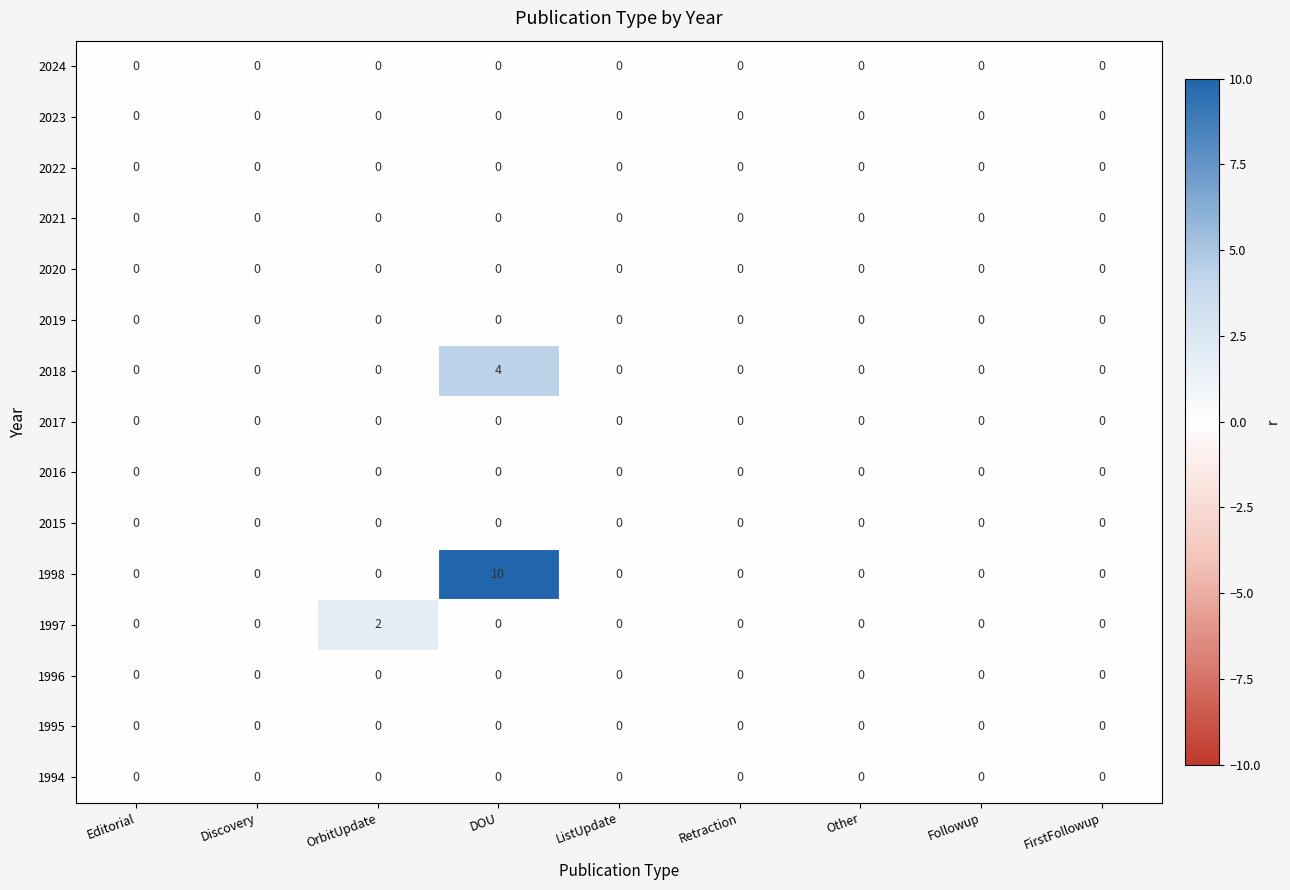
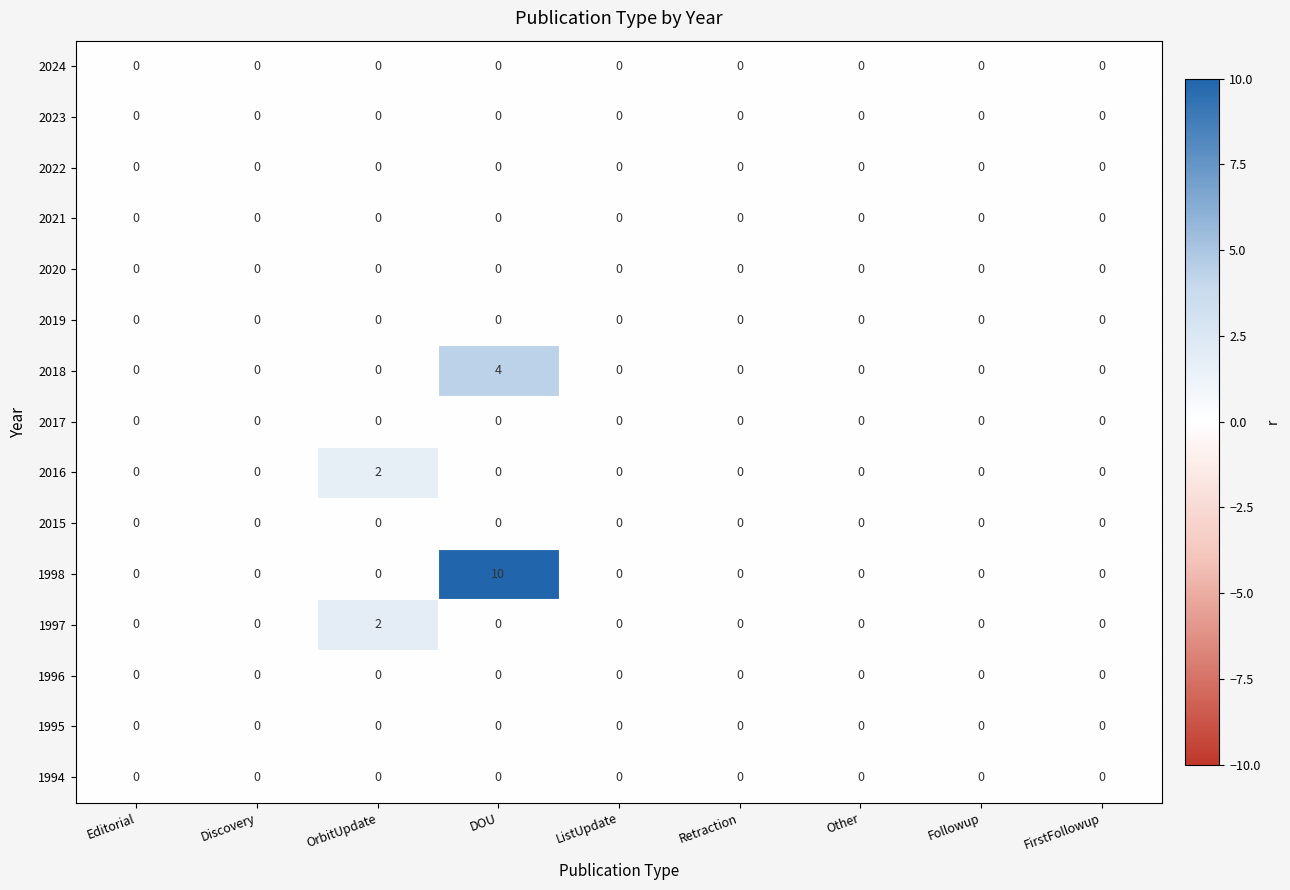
  {
    "2024": {
      "Editorial": 0,
      "Discovery": 0,
      "OrbitUpdate": 0,
      "DOU": 0,
      "ListUpdate": 0,
      "Retraction": 0,
      "Other": 0,
      "Followup": 0,
      "FirstFollowup": 0
    },
    "2023": {
      "Editorial": 0,
      "Discovery": 0,
      "OrbitUpdate": 0,
      "DOU": 0,
      "ListUpdate": 0,
      "Retraction": 0,
      "Other": 0,
      "Followup": 0,
      "FirstFollowup": 0
    },
    "2022": {
      "Editorial": 0,
      "Discovery": 0,
      "OrbitUpdate": 0,
      "DOU": 0,
      "ListUpdate": 0,
      "Retraction": 0,
      "Other": 0,
      "Followup": 0,
      "FirstFollowup": 0
    },
    "2021": {
      "Editorial": 0,
      "Discovery": 0,
      "OrbitUpdate": 0,
      "DOU": 0,
      "ListUpdate": 0,
      "Retraction": 0,
      "Other": 0,
      "Followup": 0,
      "FirstFollowup": 0
    },
    "2020": {
      "Editorial": 0,
      "Discovery": 0,
      "OrbitUpdate": 0,
      "DOU": 0,
      "ListUpdate": 0,
      "Retraction": 0,
      "Other": 0,
      "Followup": 0,
      "FirstFollowup": 0
    },
    "2019": {
      "Editorial": 0,
      "Discovery": 0,
      "OrbitUpdate": 0,
      "DOU": 0,
      "ListUpdate": 0,
      "Retraction": 0,
      "Other": 0,
      "Followup": 0,
      "FirstFollowup": 0
    },
    "2018": {
      "Editorial": 0,
      "Discovery": 0,
      "OrbitUpdate": 0,
      "DOU": 4,
      "ListUpdate": 0,
      "Retraction": 0,
      "Other": 0,
      "Followup": 0,
      "FirstFollowup": 0
    },
    "2017": {
      "Editorial": 0,
      "Discovery": 0,
      "OrbitUpdate": 0,
      "DOU": 0,
      "ListUpdate": 0,
      "Retraction": 0,
      "Other": 0,
      "Followup": 0,
      "FirstFollowup": 0
    },
    "2016": {
      "Editorial": 0,
      "Discovery": 0,
-     "OrbitUpdate": 0,
+     "OrbitUpdate": 2,
      "DOU": 0,
      "ListUpdate": 0,
      "Retraction": 0,
      "Other": 0,
      "Followup": 0,
      "FirstFollowup": 0
    },
    "2015": {
      "Editorial": 0,
      "Discovery": 0,
      "OrbitUpdate": 0,
      "DOU": 0,
      "ListUpdate": 0,
      "Retraction": 0,
      "Other": 0,
      "Followup": 0,
      "FirstFollowup": 0
    },
    "1998": {
      "Editorial": 0,
      "Discovery": 0,
      "OrbitUpdate": 0,
      "DOU": 10,
      "ListUpdate": 0,
      "Retraction": 0,
      "Other": 0,
      "Followup": 0,
      "FirstFollowup": 0
    },
    "1997": {
      "Editorial": 0,
      "Discovery": 0,
      "OrbitUpdate": 2,
      "DOU": 0,
      "ListUpdate": 0,
      "Retraction": 0,
      "Other": 0,
      "Followup": 0,
      "FirstFollowup": 0
    },
    "1996": {
      "Editorial": 0,
      "Discovery": 0,
      "OrbitUpdate": 0,
      "DOU": 0,
      "ListUpdate": 0,
      "Retraction": 0,
      "Other": 0,
      "Followup": 0,
      "FirstFollowup": 0
    },
    "1995": {
      "Editorial": 0,
      "Discovery": 0,
      "OrbitUpdate": 0,
      "DOU": 0,
      "ListUpdate": 0,
      "Retraction": 0,
      "Other": 0,
      "Followup": 0,
      "FirstFollowup": 0
    },
    "1994": {
      "Editorial": 0,
      "Discovery": 0,
      "OrbitUpdate": 0,
      "DOU": 0,
      "ListUpdate": 0,
      "Retraction": 0,
      "Other": 0,
      "Followup": 0,
      "FirstFollowup": 0
    }
  }
